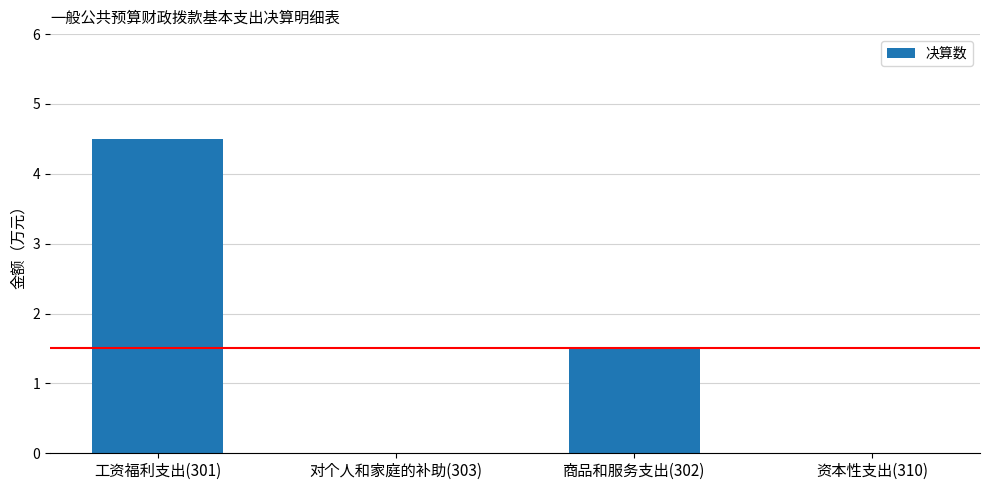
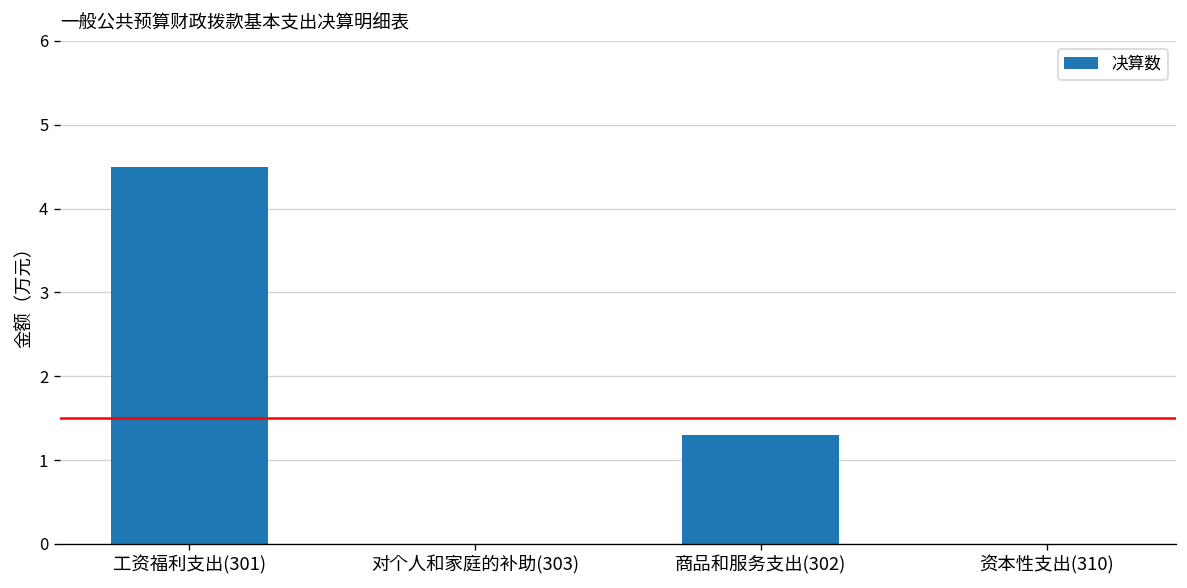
  {
    "工资福利支出(301)": 4.5,
    "对个人和家庭的补助(303)": 0.0,
-   "商品和服务支出(302)": 1.5,
+   "商品和服务支出(302)": 1.3,
    "资本性支出(310)": 0.0
  }
